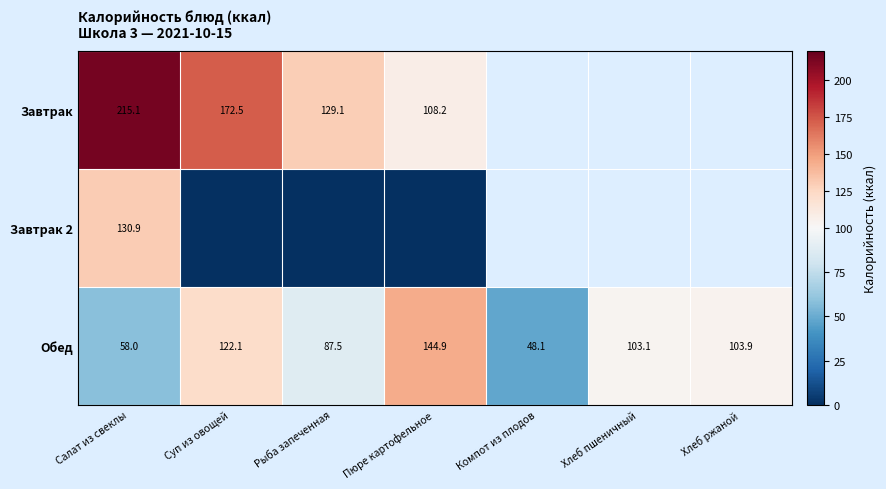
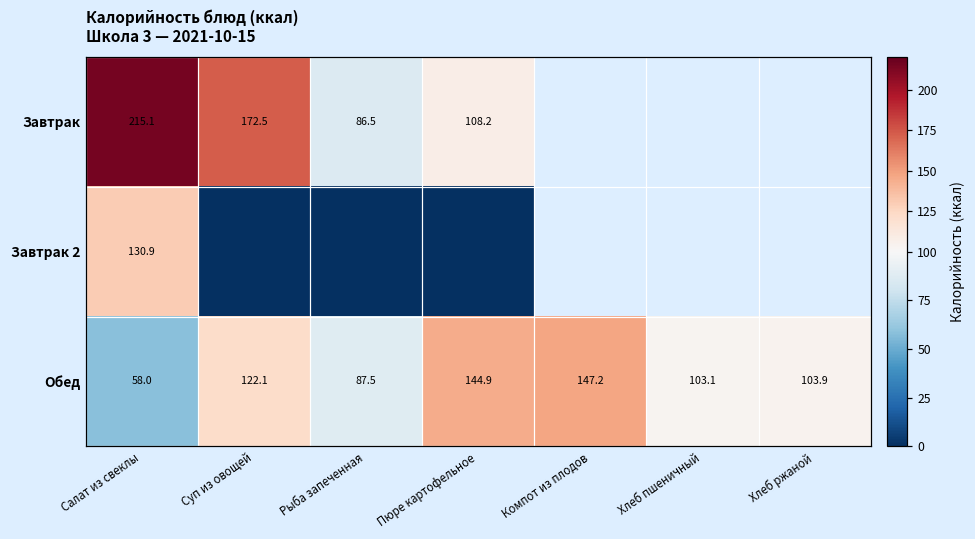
  {
    "Завтрак": {
      "Салат из свеклы": 215.1,
      "Суп из овощей": 172.5,
-     "Рыба запеченная": 129.1,
+     "Рыба запеченная": 86.5,
      "Пюре картофельное": 108.2
    },
    "Завтрак 2": {
      "Салат из свеклы": 130.9
    },
    "Обед": {
      "Салат из свеклы": 58.0,
      "Суп из овощей": 122.1,
      "Рыба запеченная": 87.5,
      "Пюре картофельное": 144.9,
-     "Компот из плодов": 48.1,
+     "Компот из плодов": 147.2,
      "Хлеб пшеничный": 103.1,
      "Хлеб ржаной": 103.9
    }
  }
